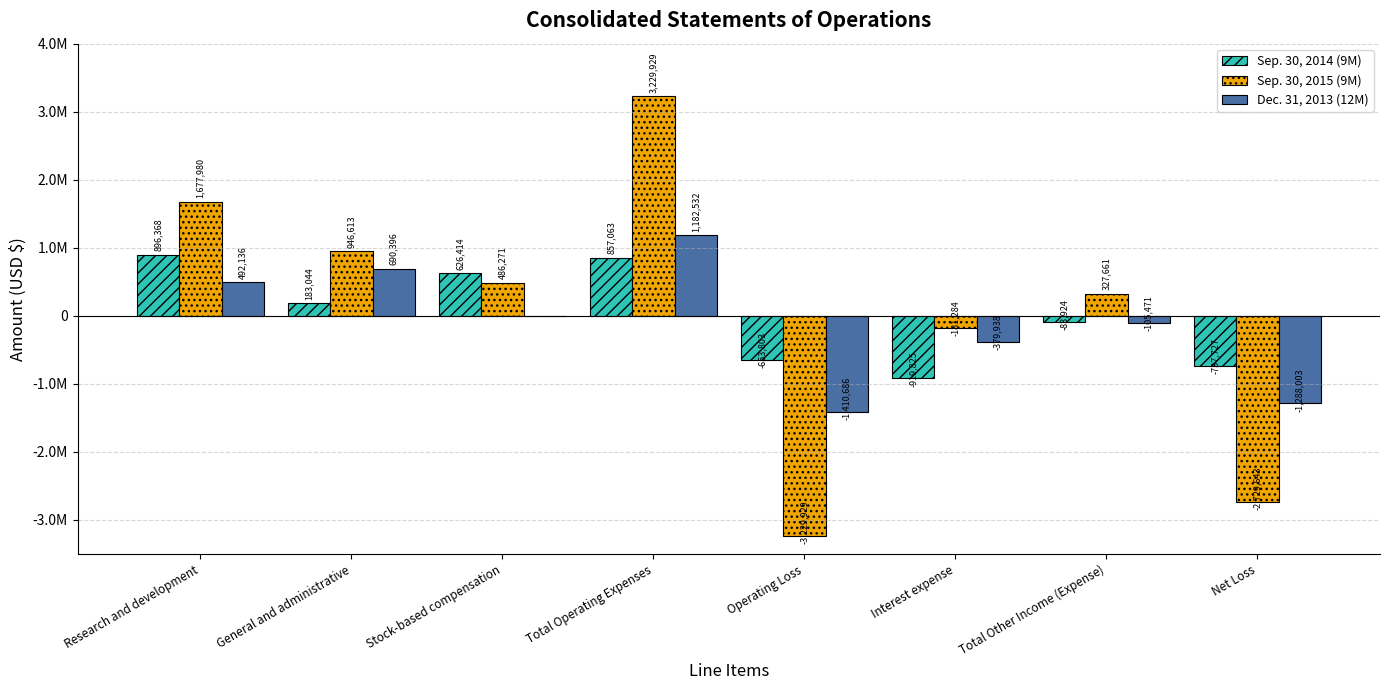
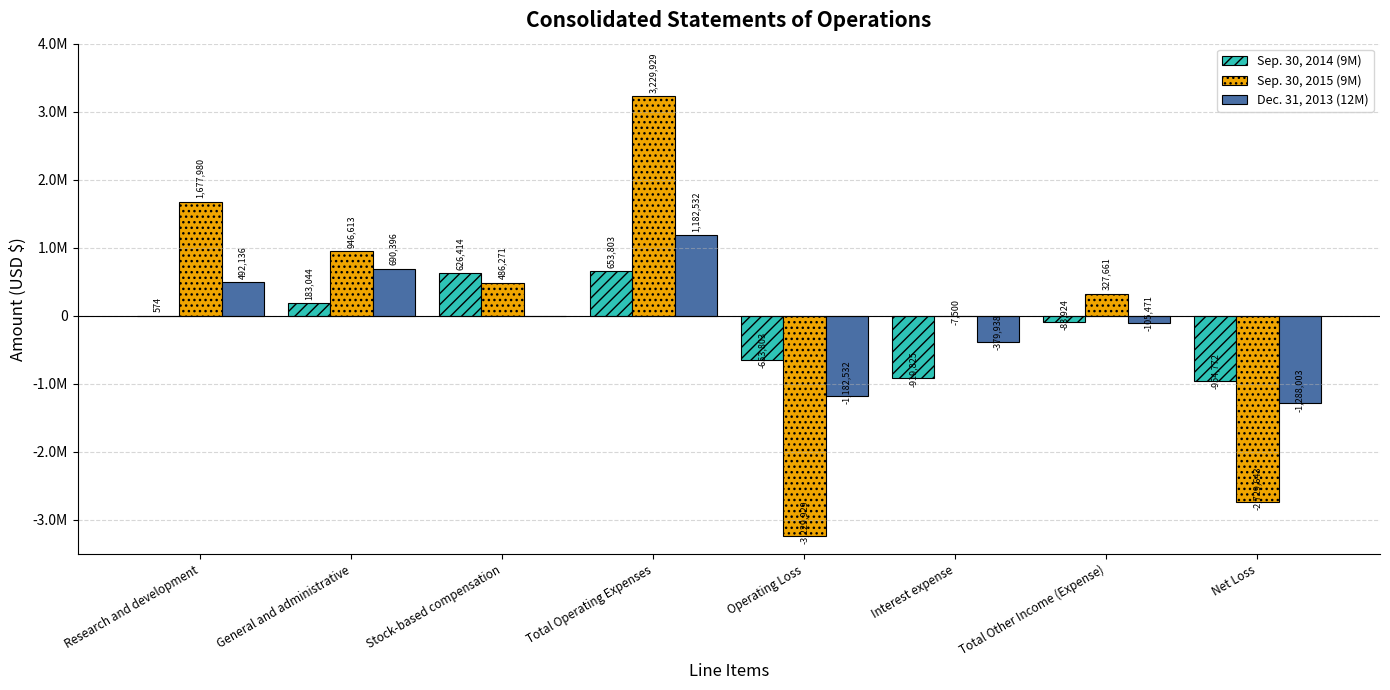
  {
    "Sep. 30, 2014 (9M)": {
-     "Research and development": "896,368",
+     "Research and development": "574",
      "General and administrative": "183,044",
      "Stock-based compensation": "626,414",
-     "Total Operating Expenses": "857,063",
+     "Total Operating Expenses": "653,803",
      "Operating Loss": "-653,803",
      "Interest expense": "-919,825",
      "Total Other Income (Expense)": "-83,924",
-     "Net Loss": "-737,727"
+     "Net Loss": "-954,772"
    },
    "Sep. 30, 2015 (9M)": {
      "Research and development": "1,677,980",
      "General and administrative": "946,613",
      "Stock-based compensation": "486,271",
      "Total Operating Expenses": "3,229,929",
      "Operating Loss": "-3,229,929",
-     "Interest expense": "-181,284",
+     "Interest expense": "-7,500",
      "Total Other Income (Expense)": "327,661",
      "Net Loss": "-2,729,643"
    },
    "Dec. 31, 2013 (12M)": {
      "Research and development": "492,136",
      "General and administrative": "690,396",
      "Total Operating Expenses": "1,182,532",
-     "Operating Loss": "-1,410,686",
+     "Operating Loss": "-1,182,532",
      "Interest expense": "-379,938",
      "Total Other Income (Expense)": "-105,471",
      "Net Loss": "-1,288,003"
    }
  }
